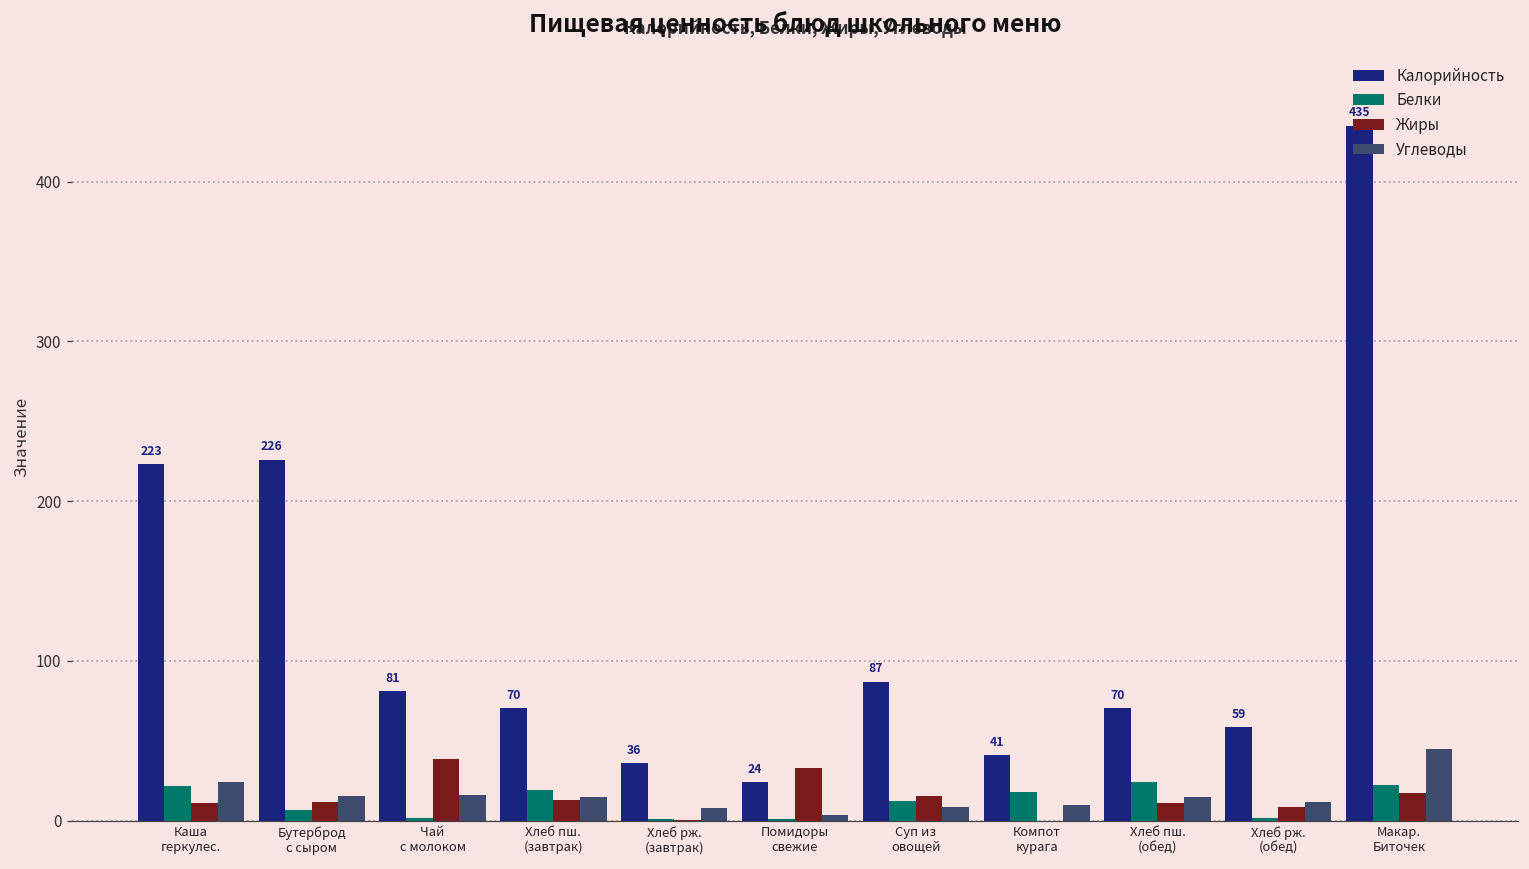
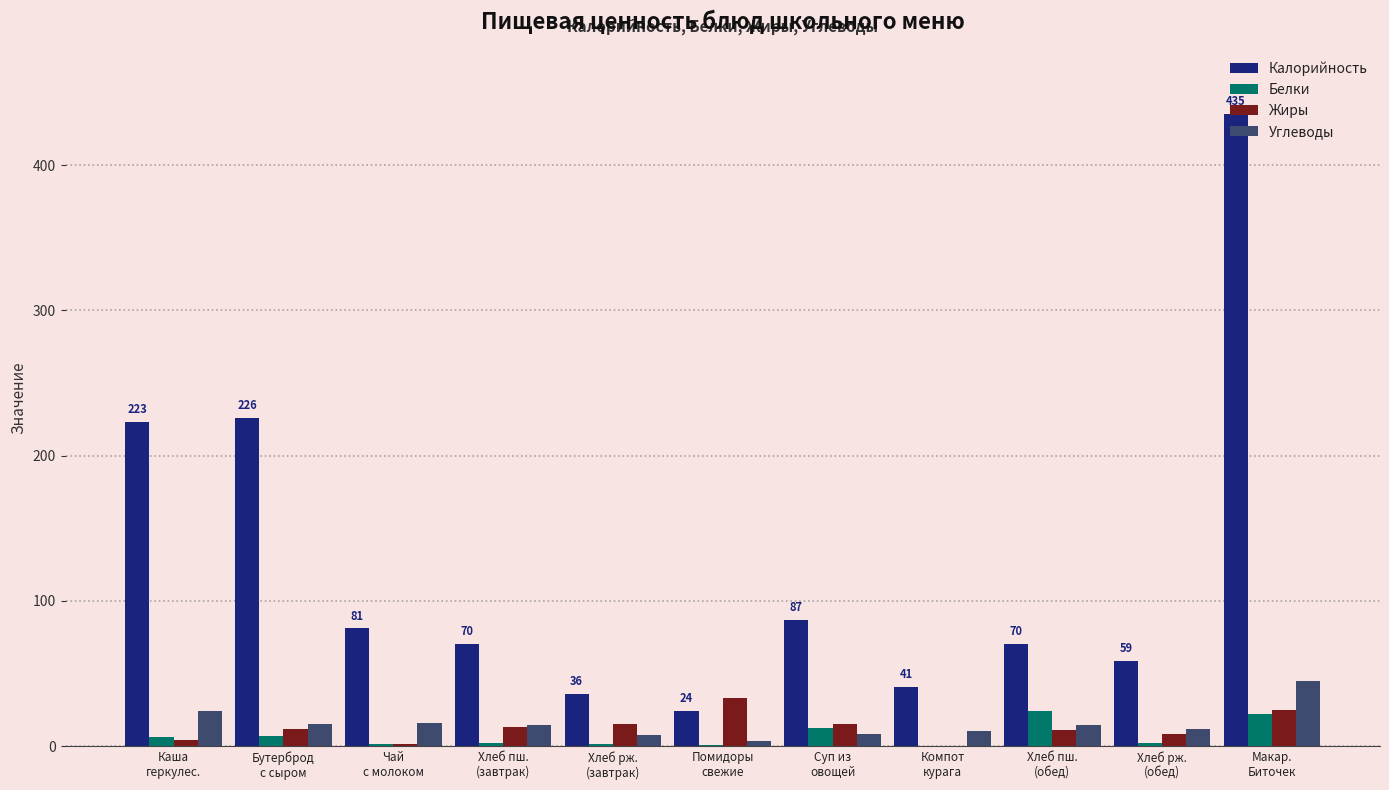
  {
    "Белки": {
-     "Каша геркулес.": 22,
+     "Каша геркулес.": 7,
      "Бутерброд с сыром": 7,
-     "Хлеб пш. (завтрак)": 19,
+     "Хлеб пш. (завтрак)": 2,
      "Суп из овощей": 13,
-     "Компот курага": 18,
+     "Компот курага": 0,
      "Хлеб пш. (обед)": 24,
      "Хлеб рж. (обед)": 2,
      "Макар. Биточек": 22
    },
    "Жиры": {
-     "Каша геркулес.": 11,
+     "Каша геркулес.": 4,
      "Бутерброд с сыром": 12,
-     "Чай с молоком": 39,
+     "Чай с молоком": 1,
      "Хлеб пш. (завтрак)": 13,
-     "Хлеб рж. (завтрак)": 0,
+     "Хлеб рж. (завтрак)": 15,
      "Помидоры свежие": 33,
      "Суп из овощей": 15,
      "Компот курага": 0,
      "Хлеб пш. (обед)": 11,
      "Хлеб рж. (обед)": 9,
-     "Макар. Биточек": 17
+     "Макар. Биточек": 25
    }
  }
